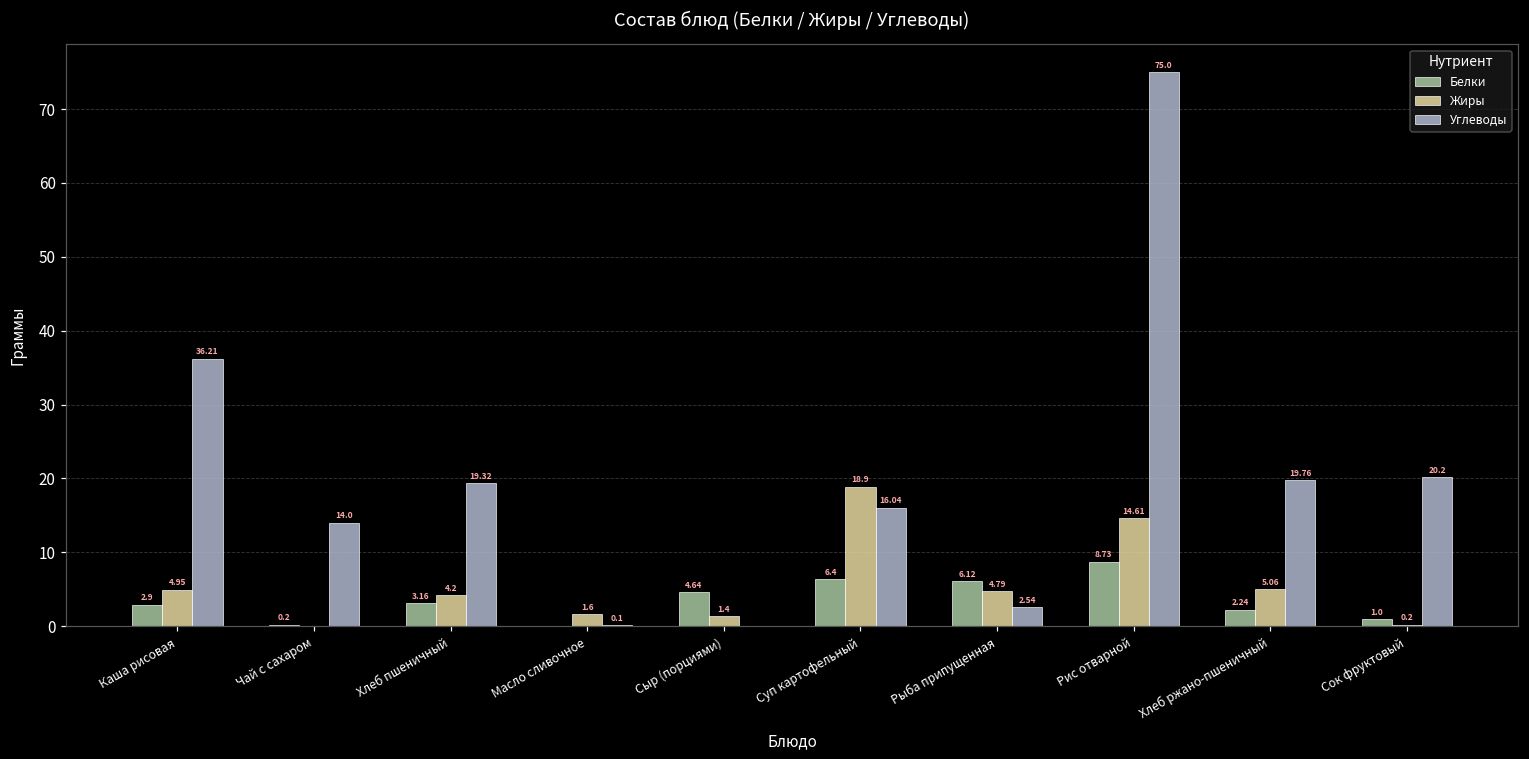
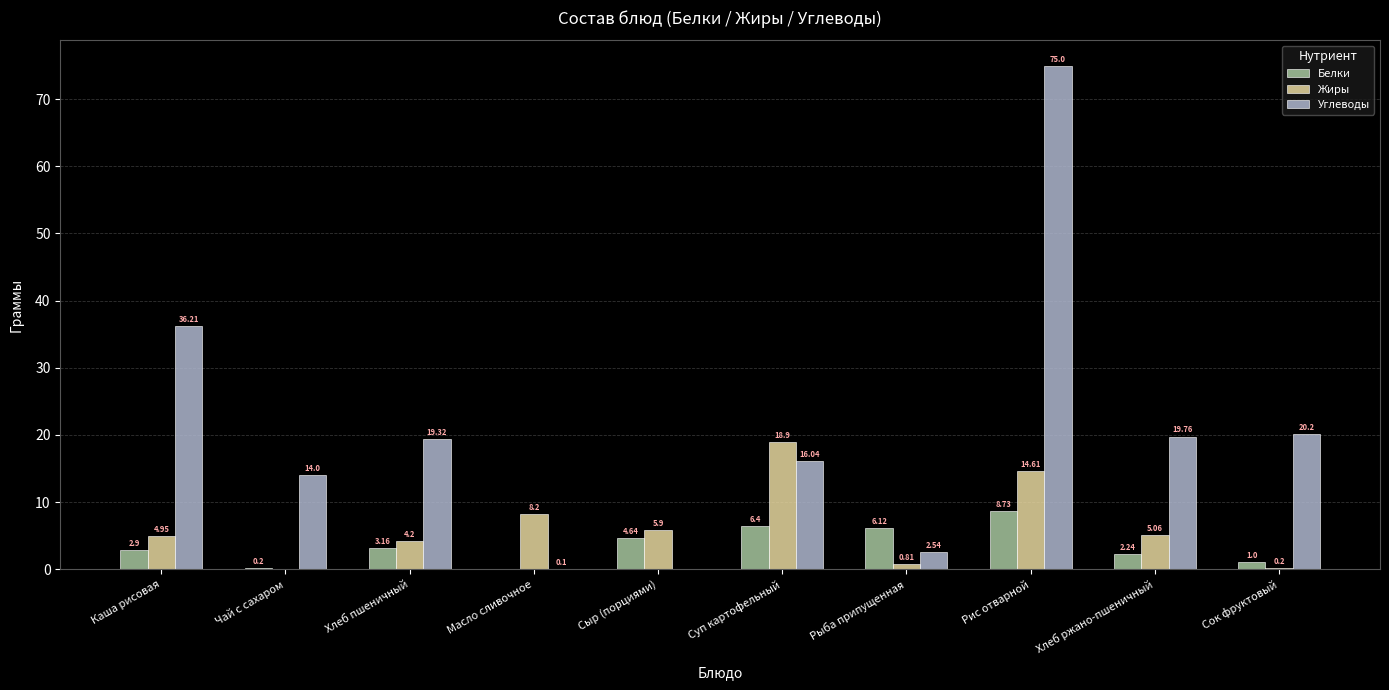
  {
    "Жиры": {
      "Каша рисовая": 4.95,
      "Хлеб пшеничный": 4.2,
-     "Масло сливочное": 1.6,
-     "Сыр (порциями)": 1.4,
+     "Масло сливочное": 8.2,
+     "Сыр (порциями)": 5.9,
      "Суп картофельный": 18.9,
-     "Рыба припущенная": 4.79,
+     "Рыба припущенная": 0.81,
      "Рис отварной": 14.61,
      "Хлеб ржано-пшеничный": 5.06,
      "Сок фруктовый": 0.2
    }
  }
